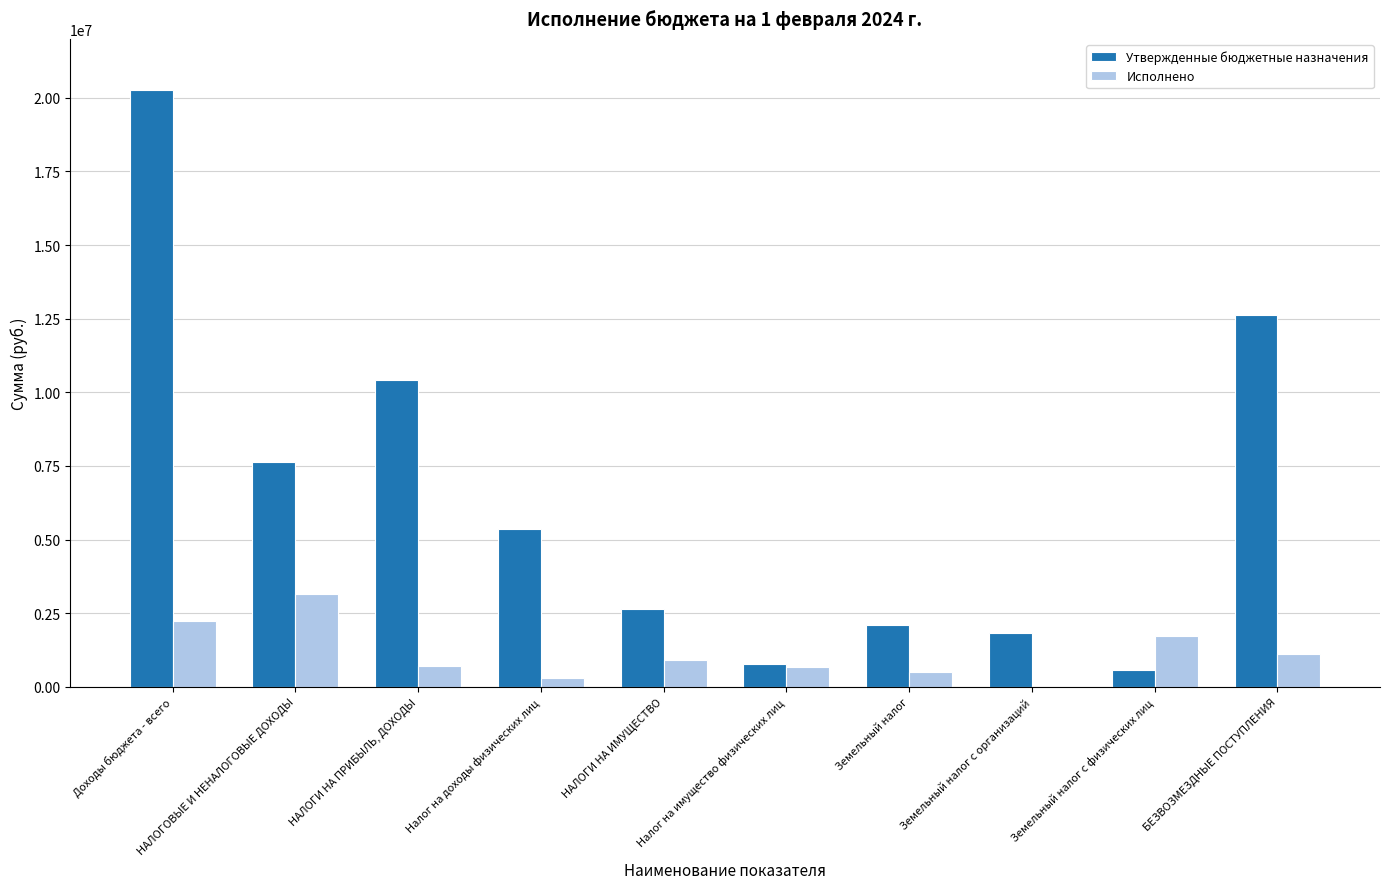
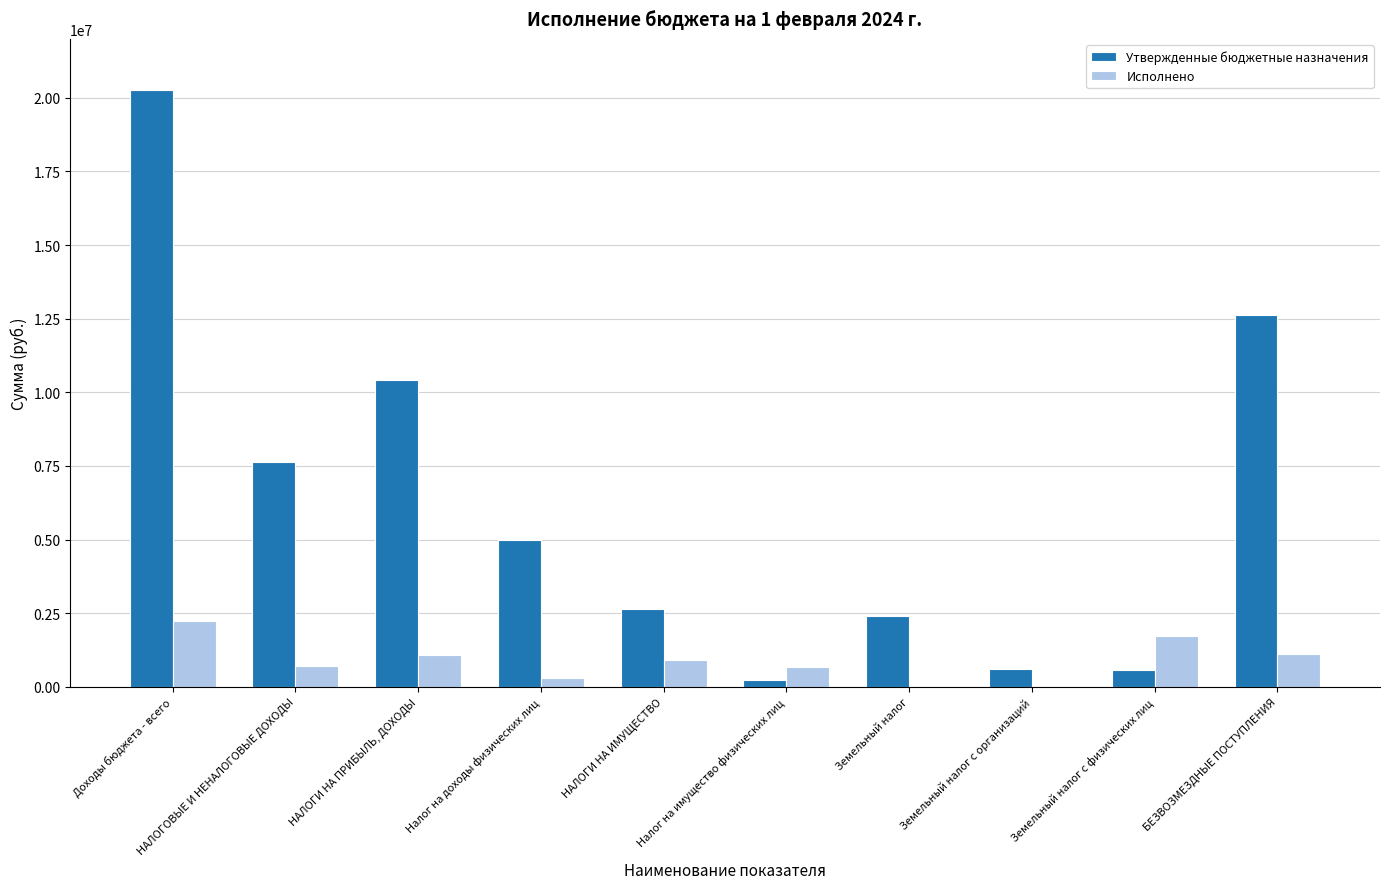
  {
    "Утвержденные бюджетные назначения": {
      "Доходы бюджета - всего": 20300000,
      "НАЛОГОВЫЕ И НЕНАЛОГОВЫЕ ДОХОДЫ": 7600000,
      "НАЛОГИ НА ПРИБЫЛЬ, ДОХОДЫ": 10400000,
-     "Налог на доходы физических лиц": 5400000,
+     "Налог на доходы физических лиц": 5000000,
      "НАЛОГИ НА ИМУЩЕСТВО": 2700000,
-     "Налог на имущество физических лиц": 800000,
-     "Земельный налог": 2100000,
-     "Земельный налог с организаций": 1800000,
+     "Налог на имущество физических лиц": 200000,
+     "Земельный налог": 2400000,
+     "Земельный налог с организаций": 600000,
      "Земельный налог с физических лиц": 600000,
      "БЕЗВОЗМЕЗДНЫЕ ПОСТУПЛЕНИЯ": 12600000
    },
    "Исполнено": {
      "Доходы бюджета - всего": 2200000,
-     "НАЛОГОВЫЕ И НЕНАЛОГОВЫЕ ДОХОДЫ": 3200000,
-     "НАЛОГИ НА ПРИБЫЛЬ, ДОХОДЫ": 700000,
+     "НАЛОГОВЫЕ И НЕНАЛОГОВЫЕ ДОХОДЫ": 700000,
+     "НАЛОГИ НА ПРИБЫЛЬ, ДОХОДЫ": 1100000,
      "Налог на доходы физических лиц": 300000,
      "НАЛОГИ НА ИМУЩЕСТВО": 900000,
      "Налог на имущество физических лиц": 700000,
-     "Земельный налог": 500000,
+     "Земельный налог": 0,
      "Земельный налог с организаций": 0,
      "Земельный налог с физических лиц": 1700000,
      "БЕЗВОЗМЕЗДНЫЕ ПОСТУПЛЕНИЯ": 1100000
    }
  }
